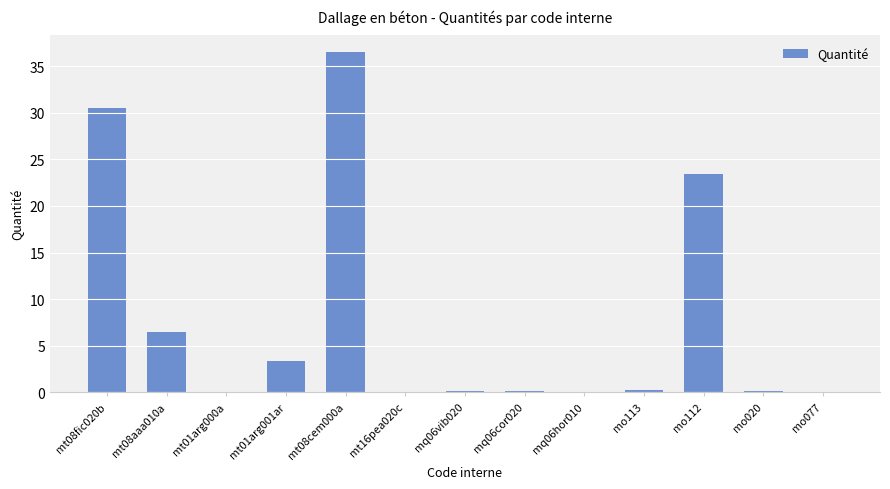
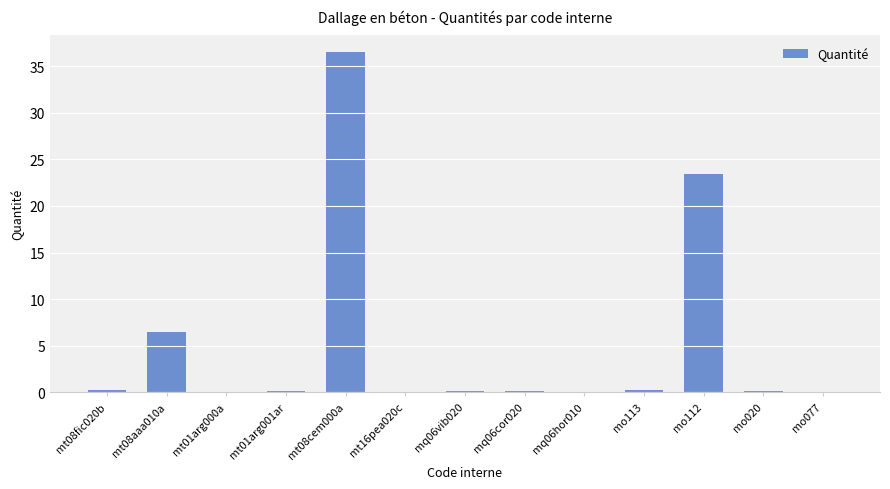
  {
-   "mt08fic020b": 31,
+   "mt08fic020b": 0,
    "mt08aaa010a": 6,
-   "mt01arg001ar": 3,
+   "mt01arg001ar": 0,
    "mt08cem000a": 36,
    "mo112": 23
  }
